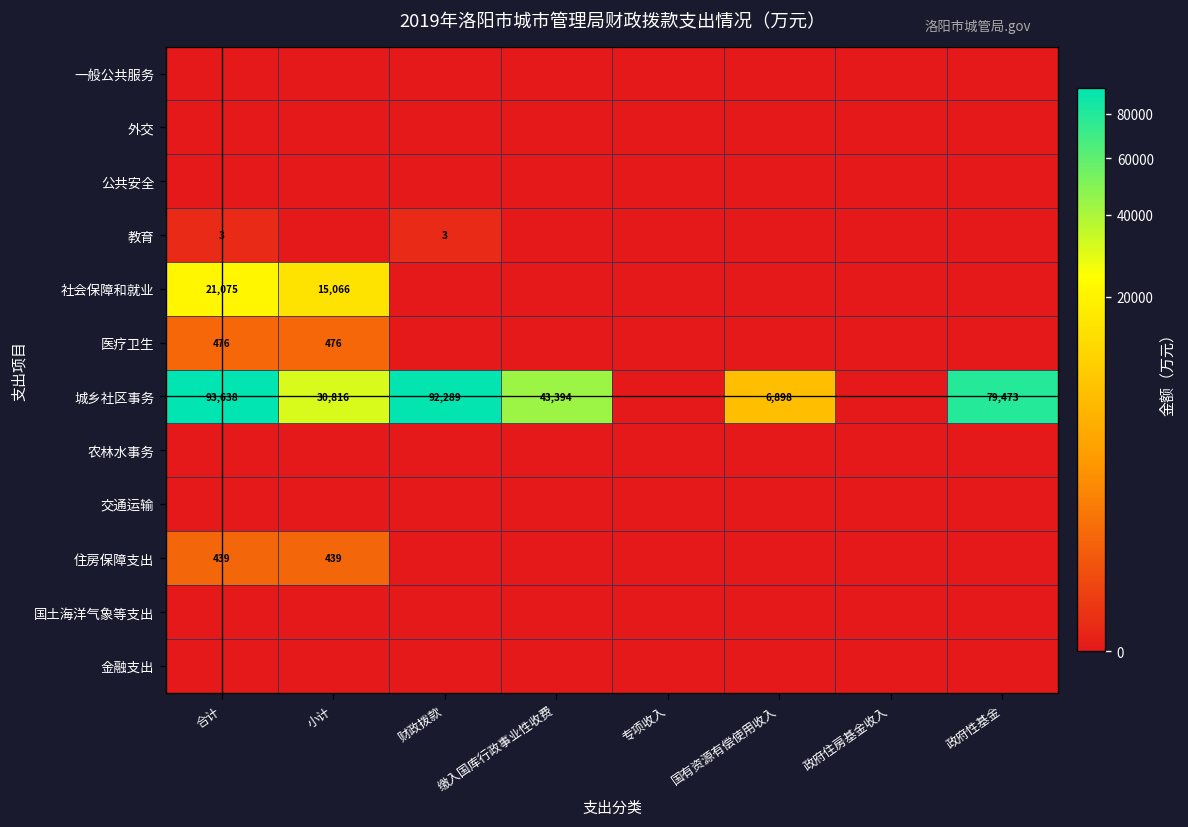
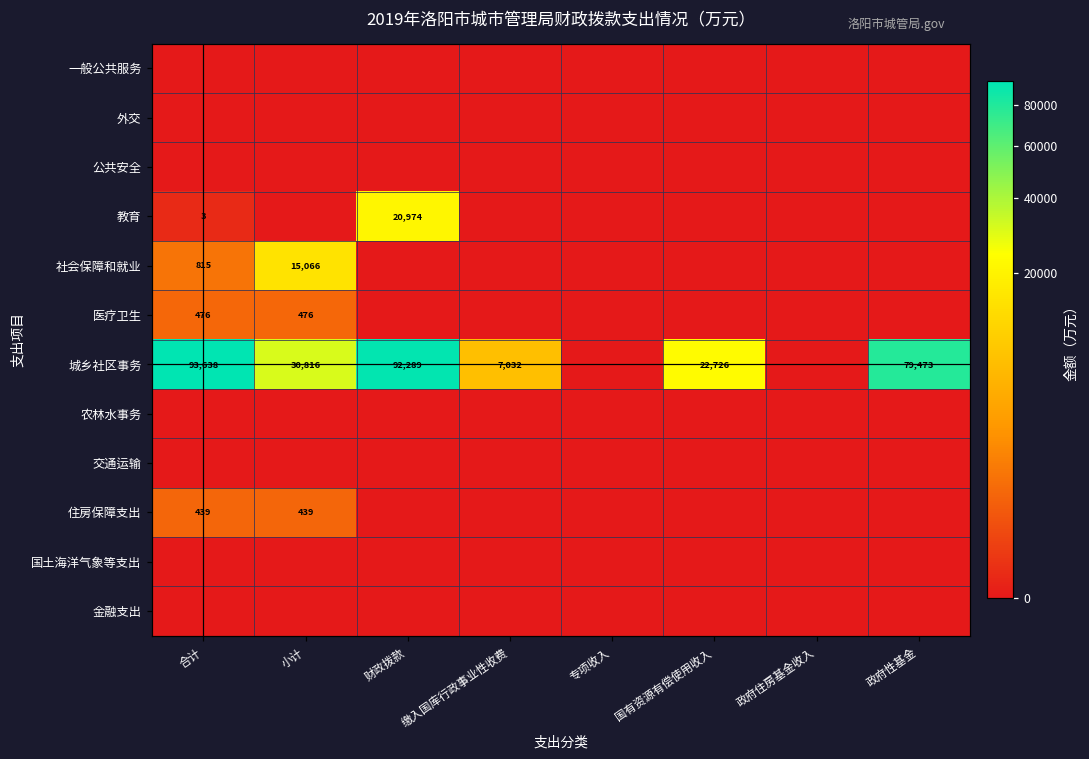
  {
    "教育": {
      "合计": "3",
-     "财政拨款": "3"
+     "财政拨款": "20,974"
    },
    "社会保障和就业": {
-     "合计": "21,075",
+     "合计": "815",
      "小计": "15,066"
    },
    "医疗卫生": {
      "合计": "476",
      "小计": "476"
    },
    "城乡社区事务": {
      "合计": "93,638",
      "小计": "30,816",
      "财政拨款": "92,289",
-     "缴入国库行政事业性收费": "43,394",
-     "国有资源有偿使用收入": "6,898",
+     "缴入国库行政事业性收费": "7,032",
+     "国有资源有偿使用收入": "22,726",
      "政府性基金": "79,473"
    },
    "住房保障支出": {
      "合计": "439",
      "小计": "439"
    }
  }
